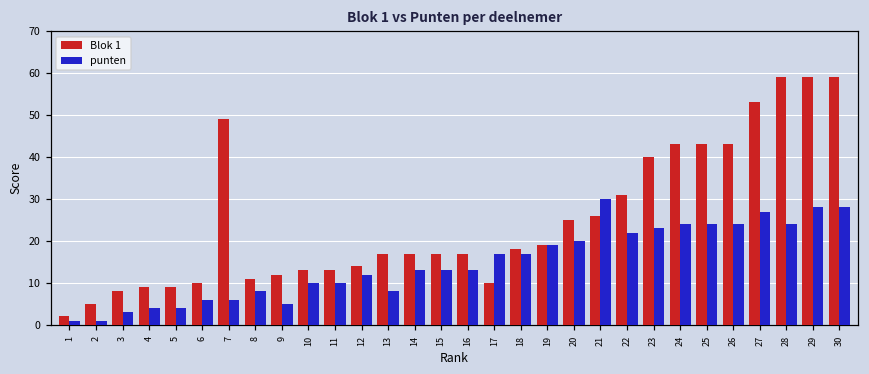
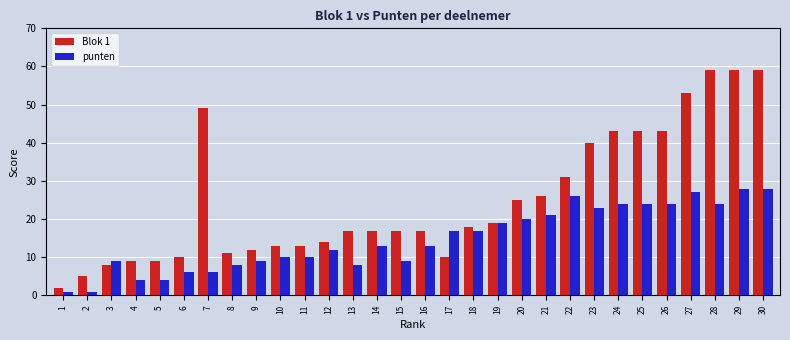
  {
    "Blok 1": {
      "1": 2,
      "2": 5,
      "3": 8,
      "4": 9,
      "5": 9,
      "6": 10,
      "7": 49,
      "8": 11,
      "9": 12,
      "10": 13,
      "11": 13,
      "12": 14,
      "13": 17,
      "14": 17,
      "15": 17,
      "16": 17,
      "17": 10,
      "18": 18,
      "19": 19,
      "20": 25,
      "21": 26,
      "22": 31,
      "23": 40,
      "24": 43,
      "25": 43,
      "26": 43,
      "27": 53,
      "28": 59,
      "29": 59,
      "30": 59
    },
    "punten": {
      "1": 1,
      "2": 1,
-     "3": 3,
+     "3": 9,
      "4": 4,
      "5": 4,
      "6": 6,
      "7": 6,
      "8": 8,
-     "9": 5,
+     "9": 9,
      "10": 10,
      "11": 10,
      "12": 12,
      "13": 8,
      "14": 13,
-     "15": 13,
+     "15": 9,
      "16": 13,
      "17": 17,
      "18": 17,
      "19": 19,
      "20": 20,
-     "21": 30,
-     "22": 22,
+     "21": 21,
+     "22": 26,
      "23": 23,
      "24": 24,
      "25": 24,
      "26": 24,
      "27": 27,
      "28": 24,
      "29": 28,
      "30": 28
    }
  }
